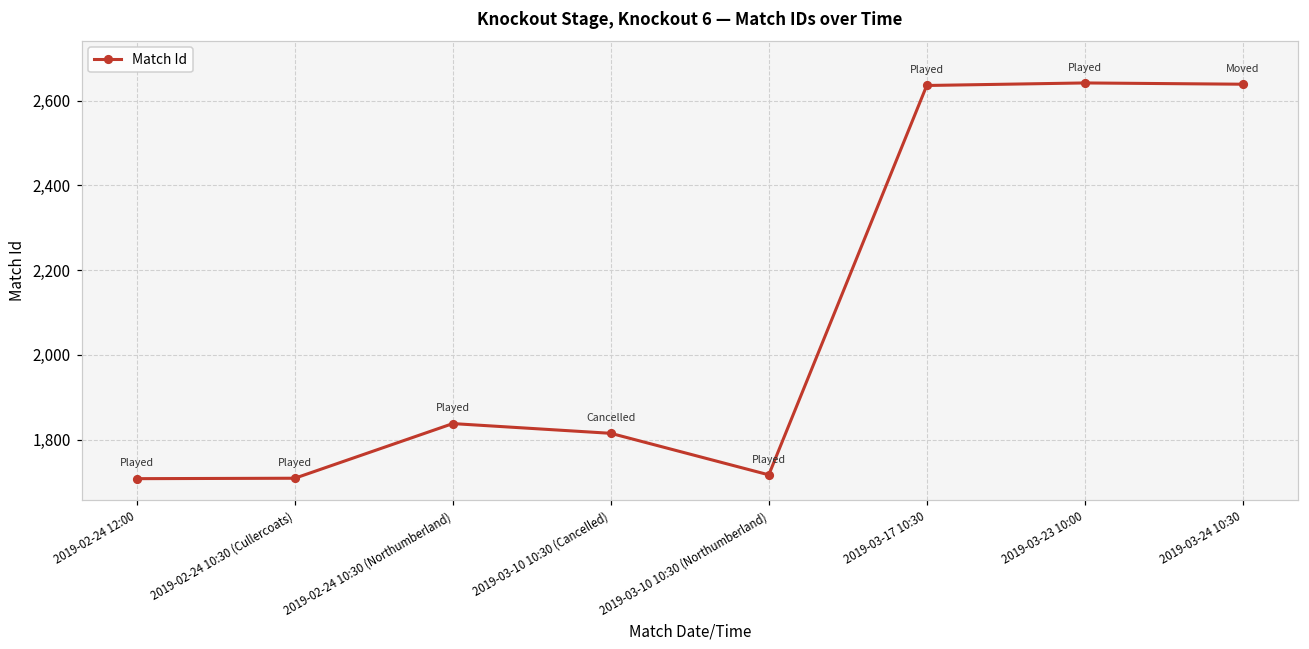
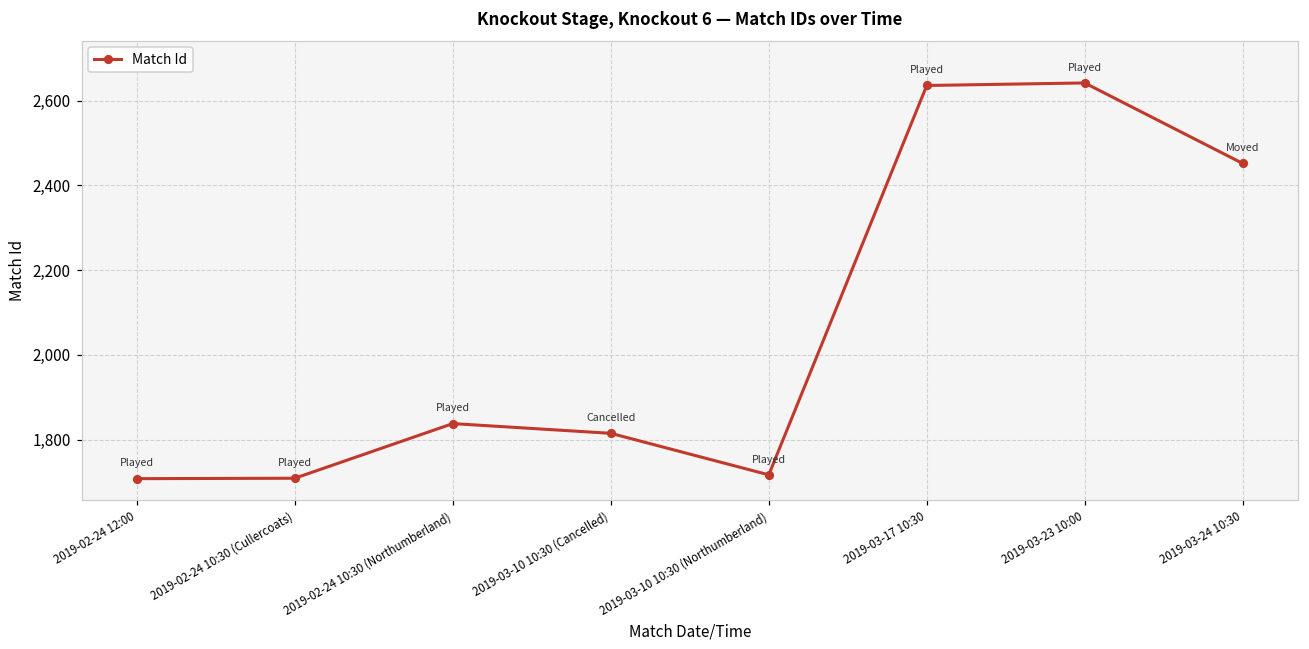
  {
    "2019-02-24 12:00": "1,710",
    "2019-02-24 10:30 (Cullercoats)": "1,710",
    "2019-02-24 10:30 (Northumberland)": "1,840",
    "2019-03-10 10:30 (Cancelled)": "1,820",
    "2019-03-10 10:30 (Northumberland)": "1,720",
    "2019-03-17 10:30": "2,640",
    "2019-03-23 10:00": "2,640",
-   "2019-03-24 10:30": "2,640"
+   "2019-03-24 10:30": "2,450"
  }
